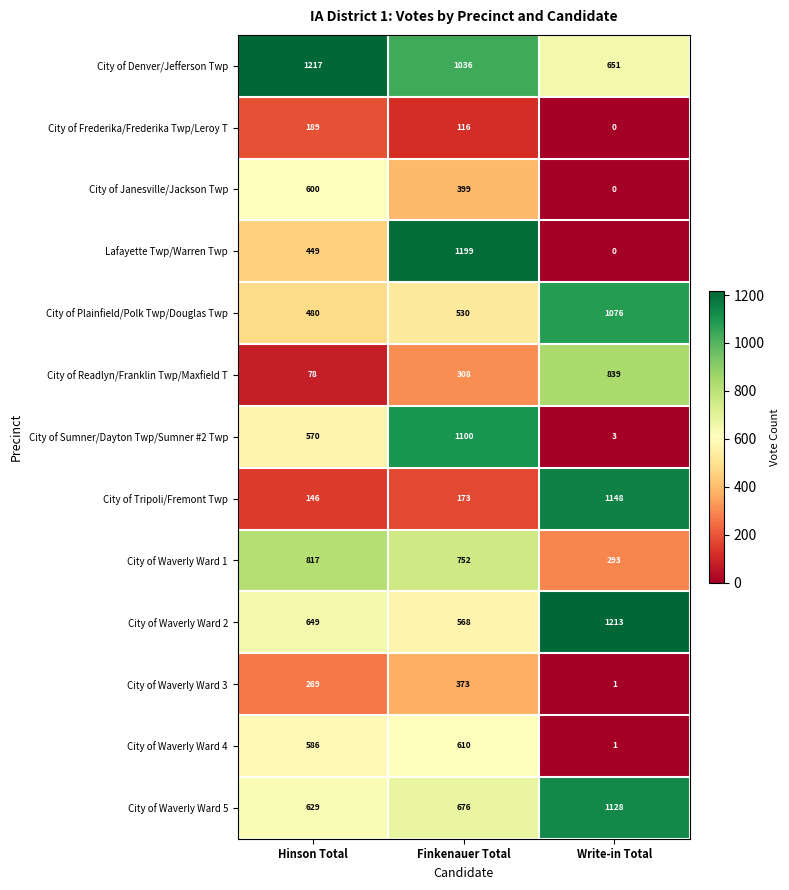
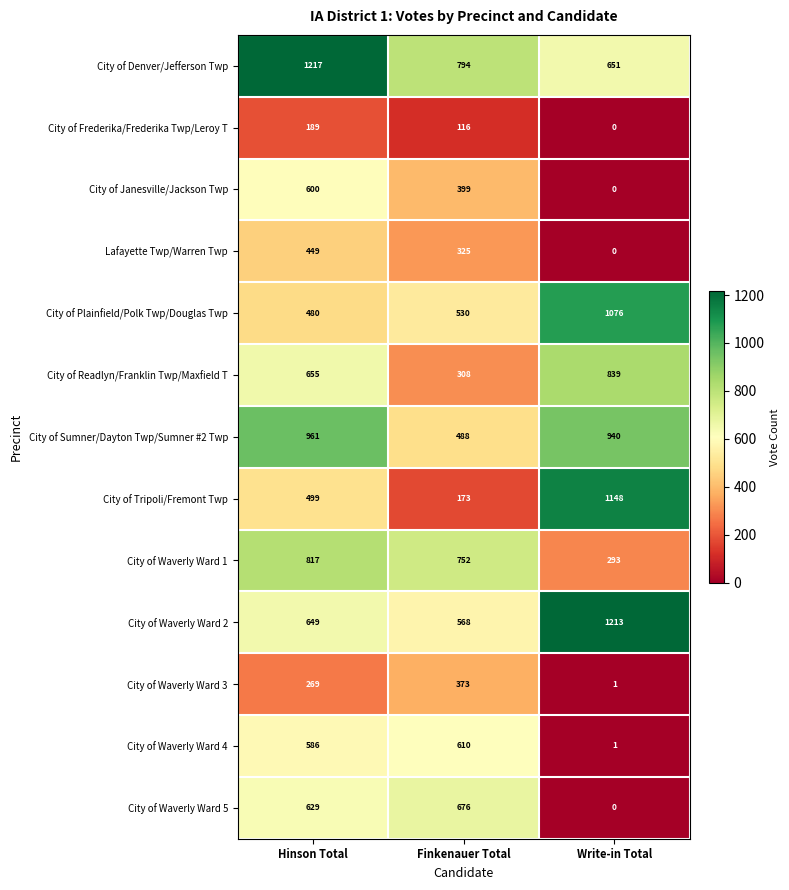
  {
    "City of Denver/Jefferson Twp": {
      "Hinson Total": 1217,
-     "Finkenauer Total": 1036,
+     "Finkenauer Total": 794,
      "Write-in Total": 651
    },
    "City of Frederika/Frederika Twp/Leroy T": {
      "Hinson Total": 189,
      "Finkenauer Total": 116,
      "Write-in Total": 0
    },
    "City of Janesville/Jackson Twp": {
      "Hinson Total": 600,
      "Finkenauer Total": 399,
      "Write-in Total": 0
    },
    "Lafayette Twp/Warren Twp": {
      "Hinson Total": 449,
-     "Finkenauer Total": 1199,
+     "Finkenauer Total": 325,
      "Write-in Total": 0
    },
    "City of Plainfield/Polk Twp/Douglas Twp": {
      "Hinson Total": 480,
      "Finkenauer Total": 530,
      "Write-in Total": 1076
    },
    "City of Readlyn/Franklin Twp/Maxfield T": {
-     "Hinson Total": 78,
+     "Hinson Total": 655,
      "Finkenauer Total": 308,
      "Write-in Total": 839
    },
    "City of Sumner/Dayton Twp/Sumner #2 Twp": {
-     "Hinson Total": 570,
-     "Finkenauer Total": 1100,
-     "Write-in Total": 3
+     "Hinson Total": 961,
+     "Finkenauer Total": 488,
+     "Write-in Total": 940
    },
    "City of Tripoli/Fremont Twp": {
-     "Hinson Total": 146,
+     "Hinson Total": 499,
      "Finkenauer Total": 173,
      "Write-in Total": 1148
    },
    "City of Waverly Ward 1": {
      "Hinson Total": 817,
      "Finkenauer Total": 752,
      "Write-in Total": 293
    },
    "City of Waverly Ward 2": {
      "Hinson Total": 649,
      "Finkenauer Total": 568,
      "Write-in Total": 1213
    },
    "City of Waverly Ward 3": {
      "Hinson Total": 269,
      "Finkenauer Total": 373,
      "Write-in Total": 1
    },
    "City of Waverly Ward 4": {
      "Hinson Total": 586,
      "Finkenauer Total": 610,
      "Write-in Total": 1
    },
    "City of Waverly Ward 5": {
      "Hinson Total": 629,
      "Finkenauer Total": 676,
-     "Write-in Total": 1128
+     "Write-in Total": 0
    }
  }
